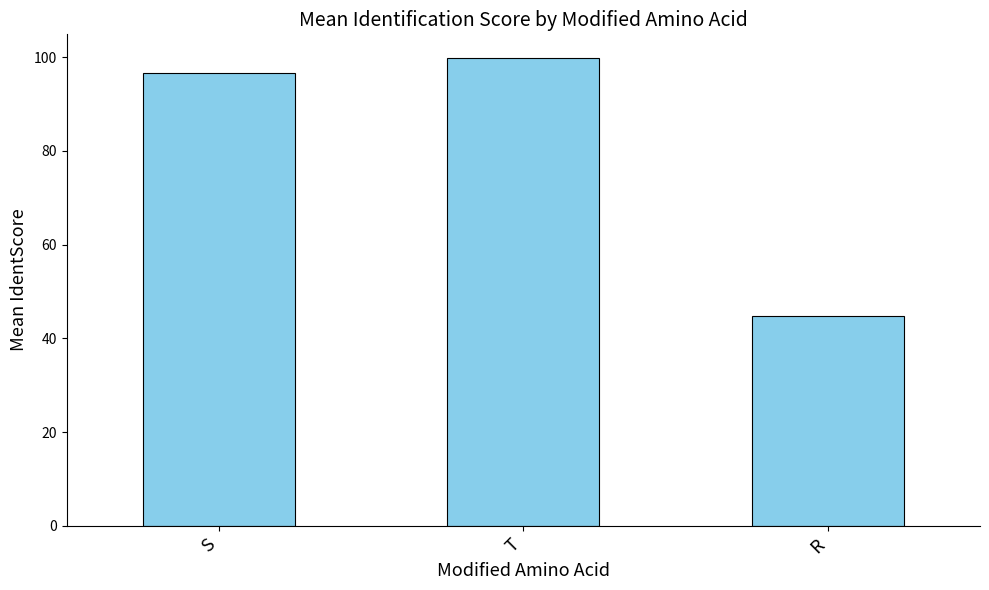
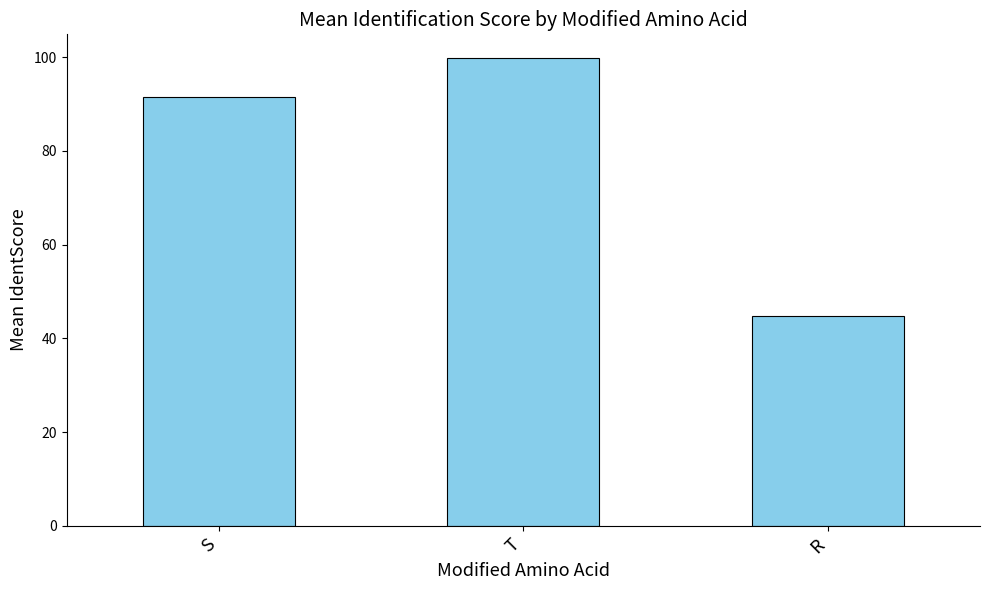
  {
-   "S": 97,
+   "S": 91,
    "T": 100,
    "R": 45
  }
